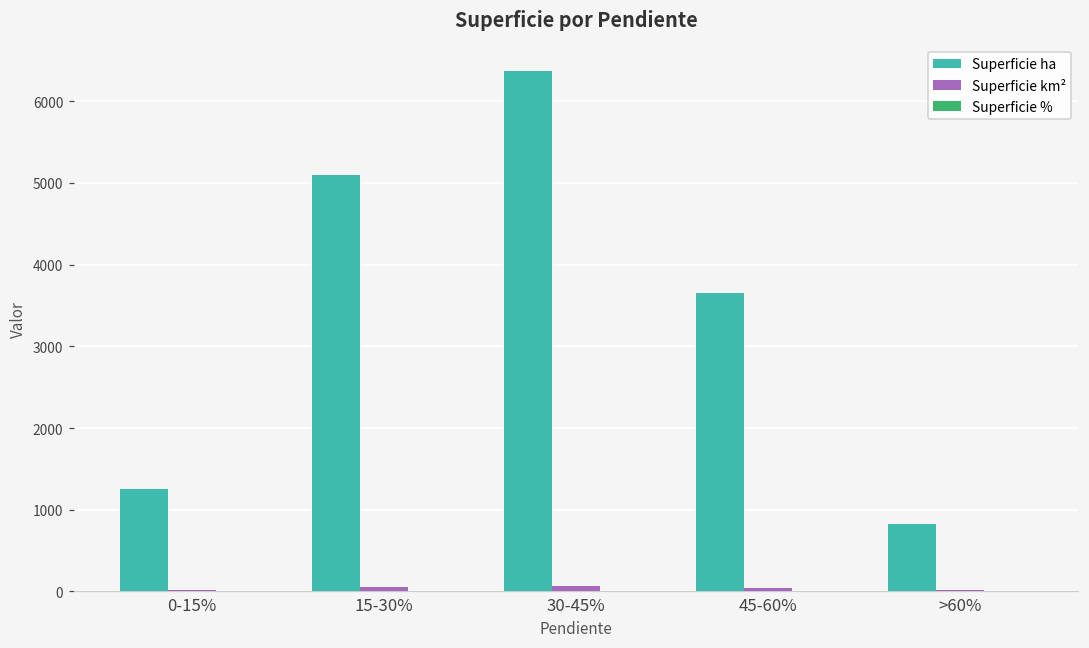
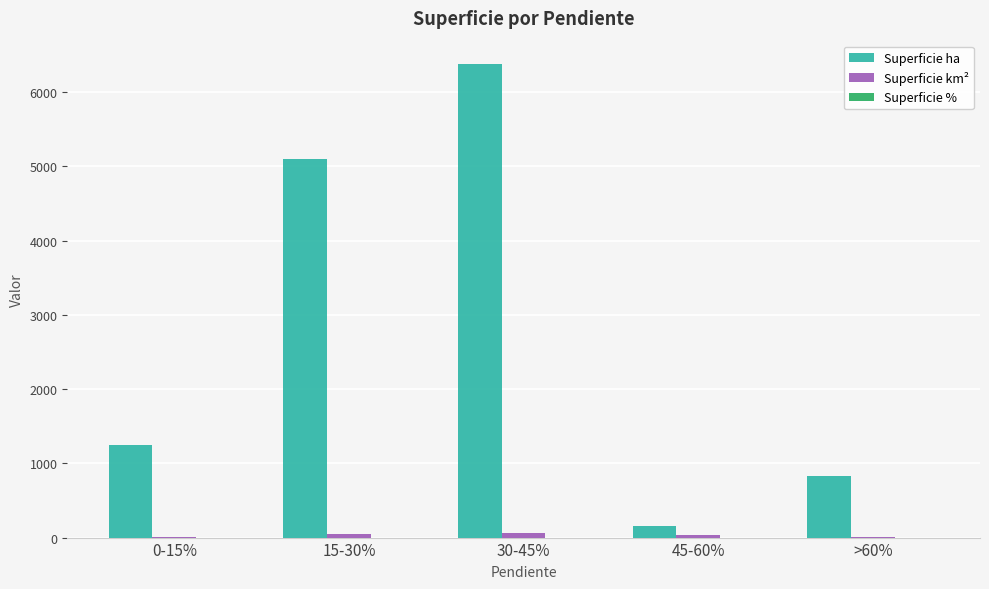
  {
    "Superficie ha": {
      "0-15%": 1200,
      "15-30%": 5100,
      "30-45%": 6400,
-     "45-60%": 3700,
+     "45-60%": 200,
      ">60%": 800
    },
    "Superficie km²": {
      "15-30%": 100,
      "30-45%": 100,
      "45-60%": 0
    }
  }
